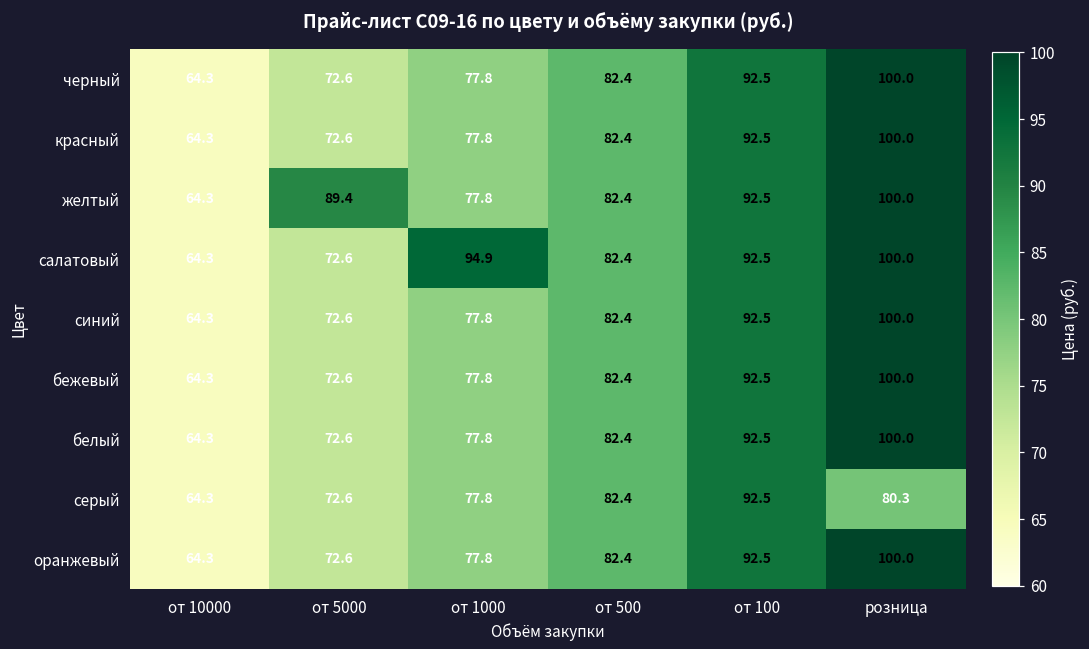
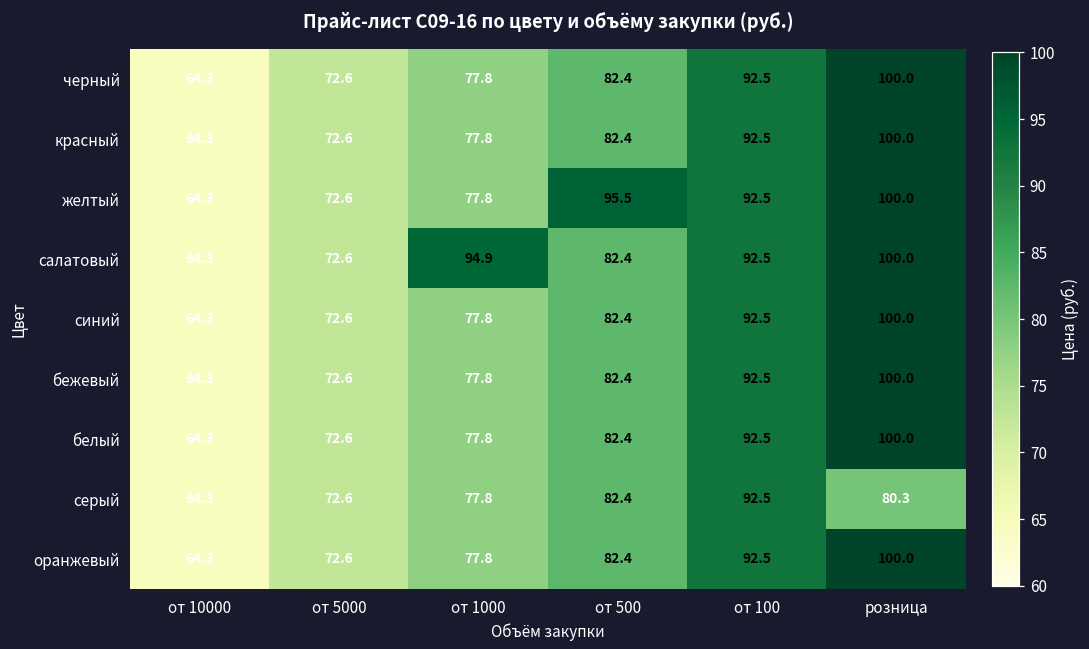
  {
    "черный": {
      "от 10000": 64.3,
      "от 5000": 72.6,
      "от 1000": 77.8,
      "от 500": 82.4,
      "от 100": 92.5,
      "розница": 100.0
    },
    "красный": {
      "от 10000": 64.3,
      "от 5000": 72.6,
      "от 1000": 77.8,
      "от 500": 82.4,
      "от 100": 92.5,
      "розница": 100.0
    },
    "желтый": {
      "от 10000": 64.3,
-     "от 5000": 89.4,
+     "от 5000": 72.6,
      "от 1000": 77.8,
-     "от 500": 82.4,
+     "от 500": 95.5,
      "от 100": 92.5,
      "розница": 100.0
    },
    "салатовый": {
      "от 10000": 64.3,
      "от 5000": 72.6,
      "от 1000": 94.9,
      "от 500": 82.4,
      "от 100": 92.5,
      "розница": 100.0
    },
    "синий": {
      "от 10000": 64.3,
      "от 5000": 72.6,
      "от 1000": 77.8,
      "от 500": 82.4,
      "от 100": 92.5,
      "розница": 100.0
    },
    "бежевый": {
      "от 10000": 64.3,
      "от 5000": 72.6,
      "от 1000": 77.8,
      "от 500": 82.4,
      "от 100": 92.5,
      "розница": 100.0
    },
    "белый": {
      "от 10000": 64.3,
      "от 5000": 72.6,
      "от 1000": 77.8,
      "от 500": 82.4,
      "от 100": 92.5,
      "розница": 100.0
    },
    "серый": {
      "от 10000": 64.3,
      "от 5000": 72.6,
      "от 1000": 77.8,
      "от 500": 82.4,
      "от 100": 92.5,
      "розница": 80.3
    },
    "оранжевый": {
      "от 10000": 64.3,
      "от 5000": 72.6,
      "от 1000": 77.8,
      "от 500": 82.4,
      "от 100": 92.5,
      "розница": 100.0
    }
  }
